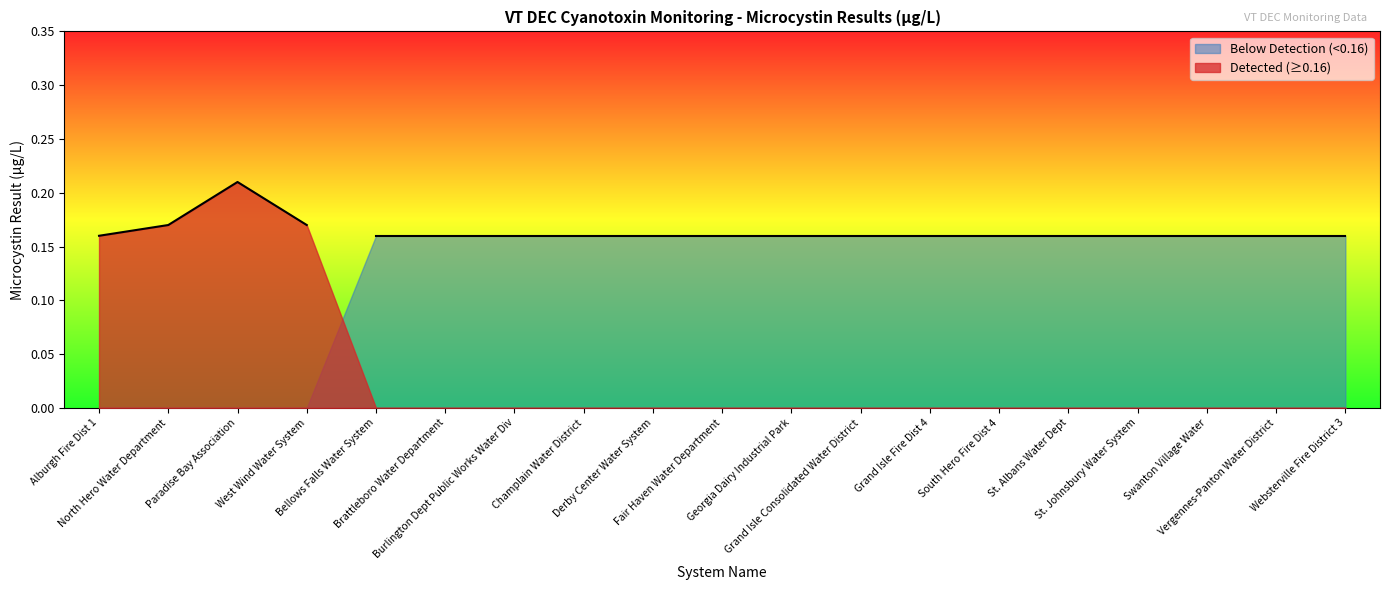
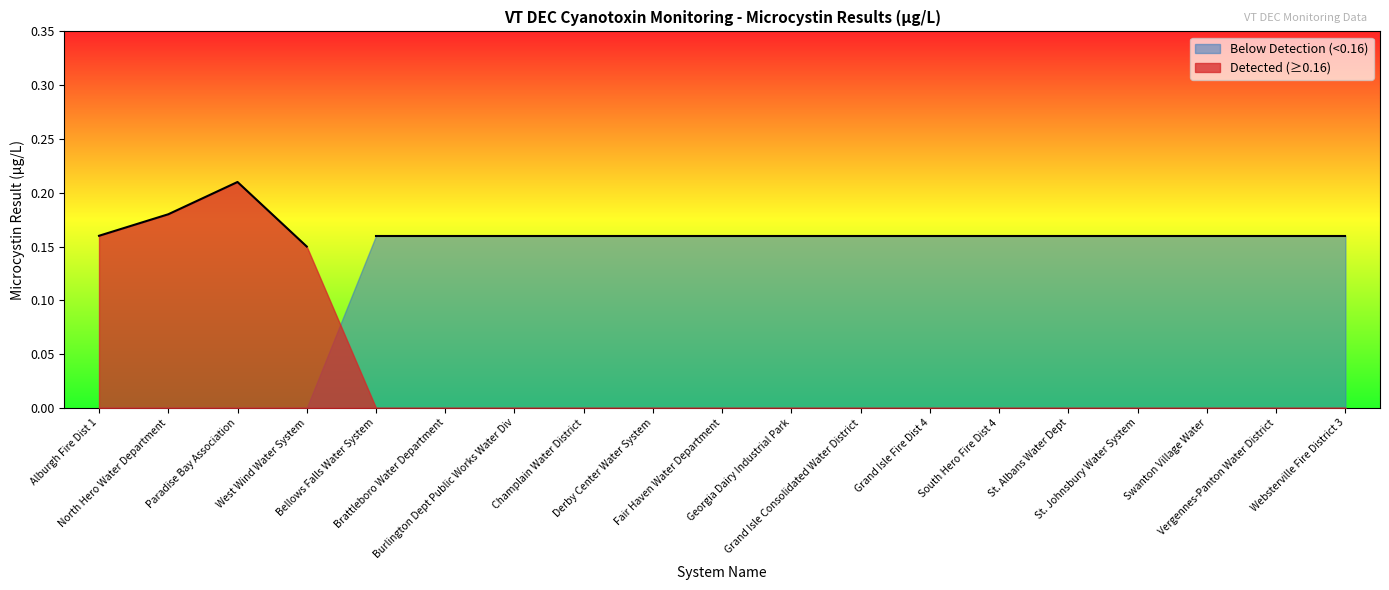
  {
    "Below Detection (<0.16)": {
      "Alburgh Fire Dist 1": 0.00,
      "North Hero Water Department": 0.00,
      "Paradise Bay Association": 0.00,
      "West Wind Water System": 0.00
    },
    "Detected (≥0.16)": {
-     "North Hero Water Department": 0.17,
-     "West Wind Water System": 0.17,
+     "North Hero Water Department": 0.18,
+     "West Wind Water System": 0.15,
      "Bellows Falls Water System": 0.00,
      "Brattleboro Water Department": 0.00,
      "Burlington Dept Public Works Water Div": 0.00,
      "Champlain Water District": 0.00,
      "Derby Center Water System": 0.00,
      "Fair Haven Water Department": 0.00,
      "Georgia Dairy Industrial Park": 0.00,
      "Grand Isle Consolidated Water District": 0.00,
      "Grand Isle Fire Dist 4": 0.00,
      "South Hero Fire Dist 4": 0.00,
      "St. Albans Water Dept": 0.00,
      "St. Johnsbury Water System": 0.00,
      "Swanton Village Water": 0.00,
      "Vergennes-Panton Water District": 0.00,
      "Websterville Fire District 3": 0.00
    }
  }
